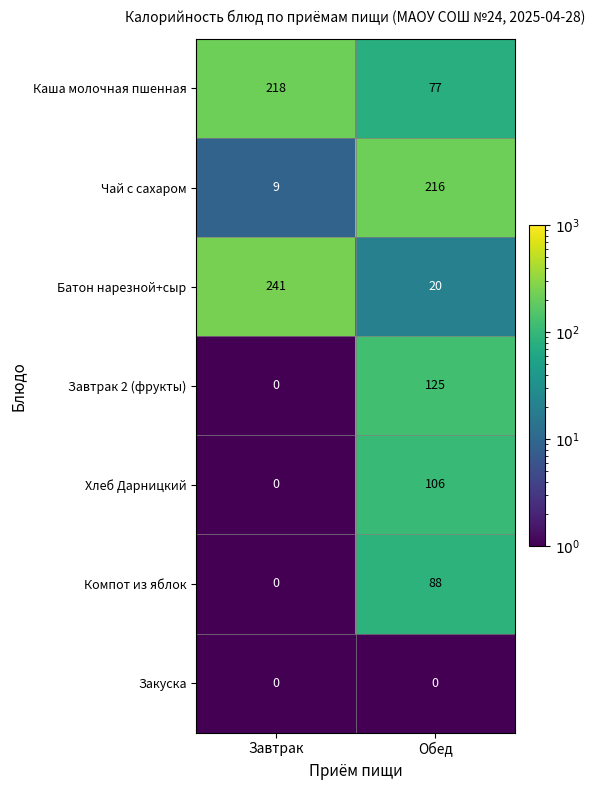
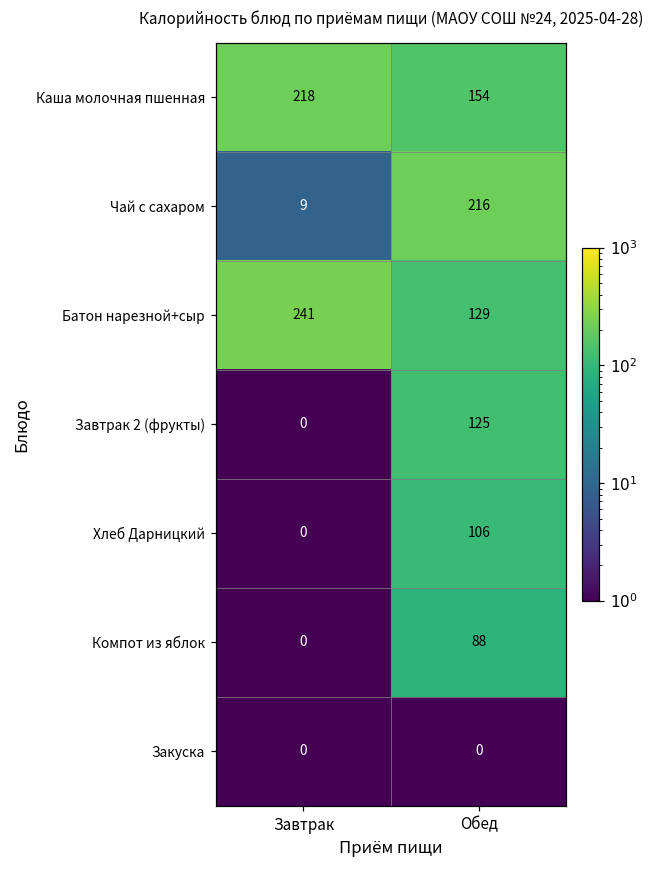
  {
    "Каша молочная пшенная": {
      "Завтрак": 218,
-     "Обед": 77
+     "Обед": 154
    },
    "Чай с сахаром": {
      "Завтрак": 9,
      "Обед": 216
    },
    "Батон нарезной+сыр": {
      "Завтрак": 241,
-     "Обед": 20
+     "Обед": 129
    },
    "Завтрак 2 (фрукты)": {
      "Завтрак": 0,
      "Обед": 125
    },
    "Хлеб Дарницкий": {
      "Завтрак": 0,
      "Обед": 106
    },
    "Компот из яблок": {
      "Завтрак": 0,
      "Обед": 88
    },
    "Закуска": {
      "Завтрак": 0,
      "Обед": 0
    }
  }
